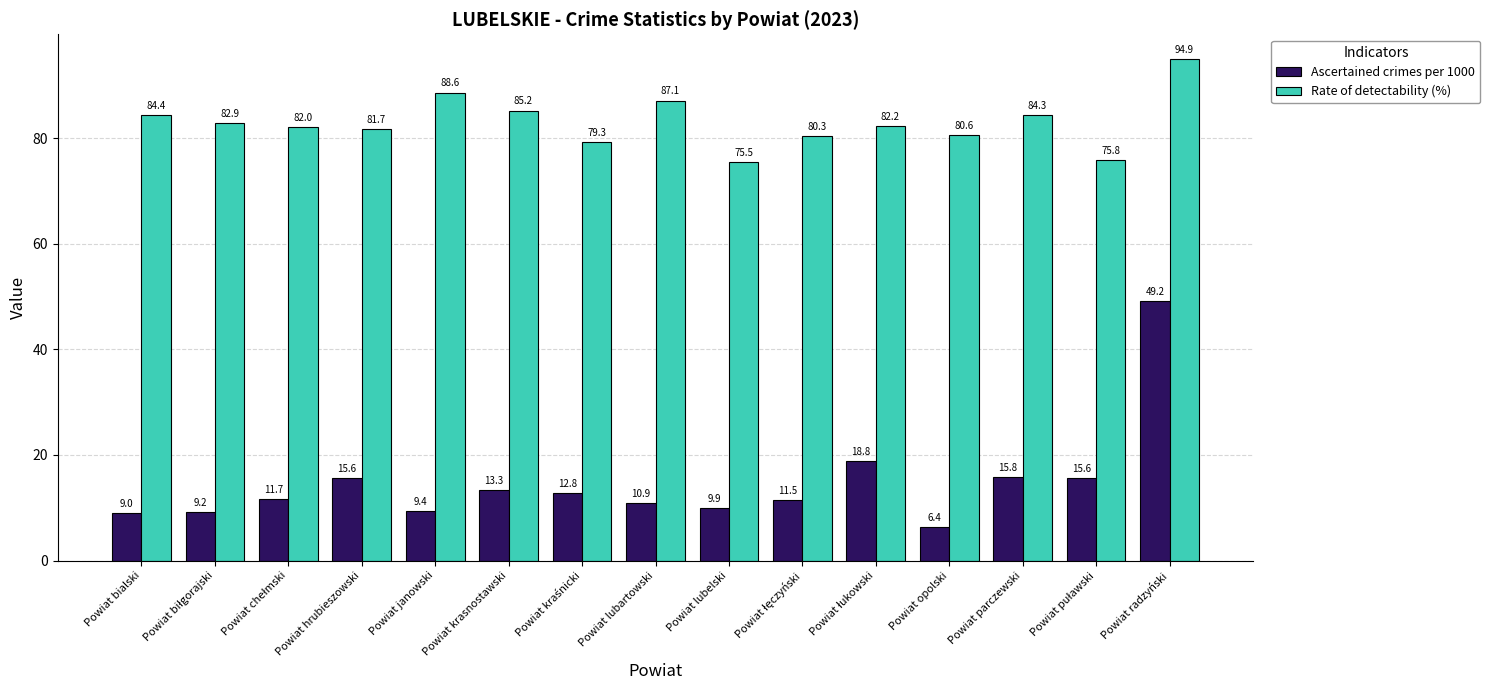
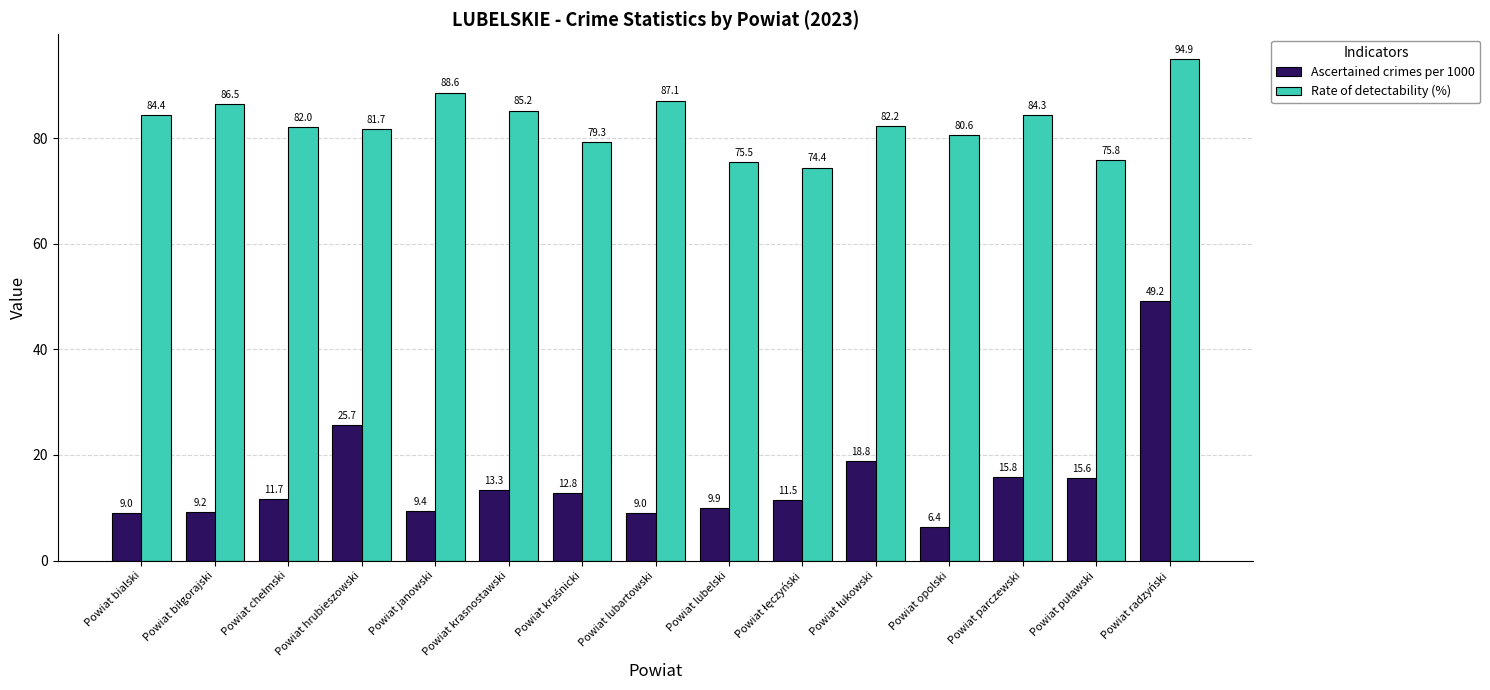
  {
    "Ascertained crimes per 1000": {
      "Powiat bialski": 9.0,
      "Powiat biłgorajski": 9.2,
      "Powiat chełmski": 11.7,
-     "Powiat hrubieszowski": 15.6,
+     "Powiat hrubieszowski": 25.7,
      "Powiat janowski": 9.4,
      "Powiat krasnostawski": 13.3,
      "Powiat kraśnicki": 12.8,
-     "Powiat lubartowski": 10.9,
+     "Powiat lubartowski": 9.0,
      "Powiat lubelski": 9.9,
      "Powiat łęczyński": 11.5,
      "Powiat łukowski": 18.8,
      "Powiat opolski": 6.4,
      "Powiat parczewski": 15.8,
      "Powiat puławski": 15.6,
      "Powiat radzyński": 49.2
    },
    "Rate of detectability (%)": {
      "Powiat bialski": 84.4,
-     "Powiat biłgorajski": 82.9,
+     "Powiat biłgorajski": 86.5,
      "Powiat chełmski": 82.0,
      "Powiat hrubieszowski": 81.7,
      "Powiat janowski": 88.6,
      "Powiat krasnostawski": 85.2,
      "Powiat kraśnicki": 79.3,
      "Powiat lubartowski": 87.1,
      "Powiat lubelski": 75.5,
-     "Powiat łęczyński": 80.3,
+     "Powiat łęczyński": 74.4,
      "Powiat łukowski": 82.2,
      "Powiat opolski": 80.6,
      "Powiat parczewski": 84.3,
      "Powiat puławski": 75.8,
      "Powiat radzyński": 94.9
    }
  }
